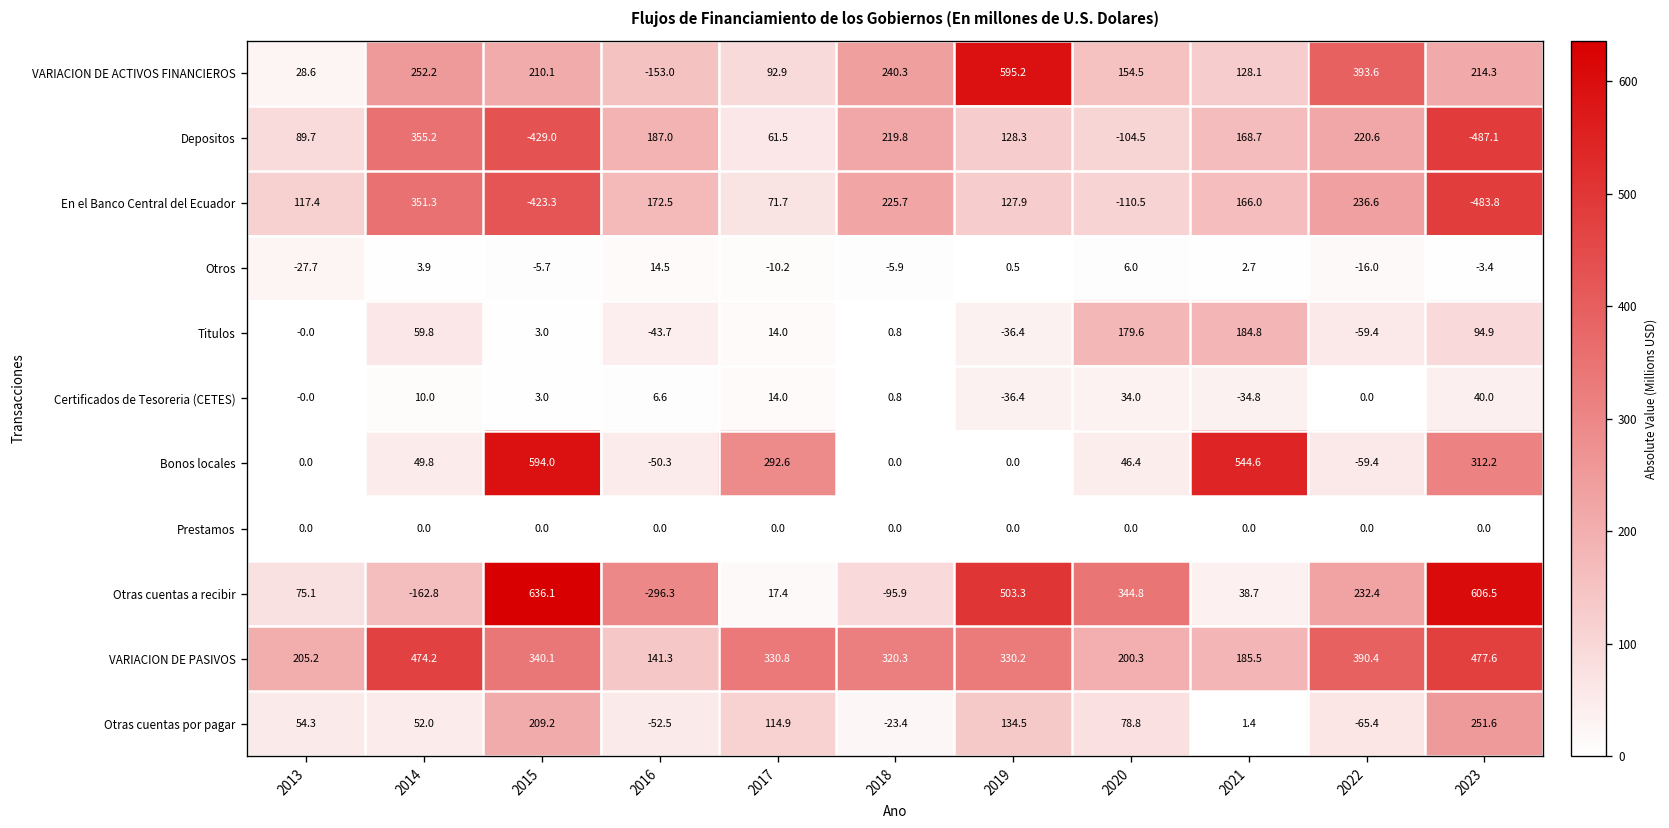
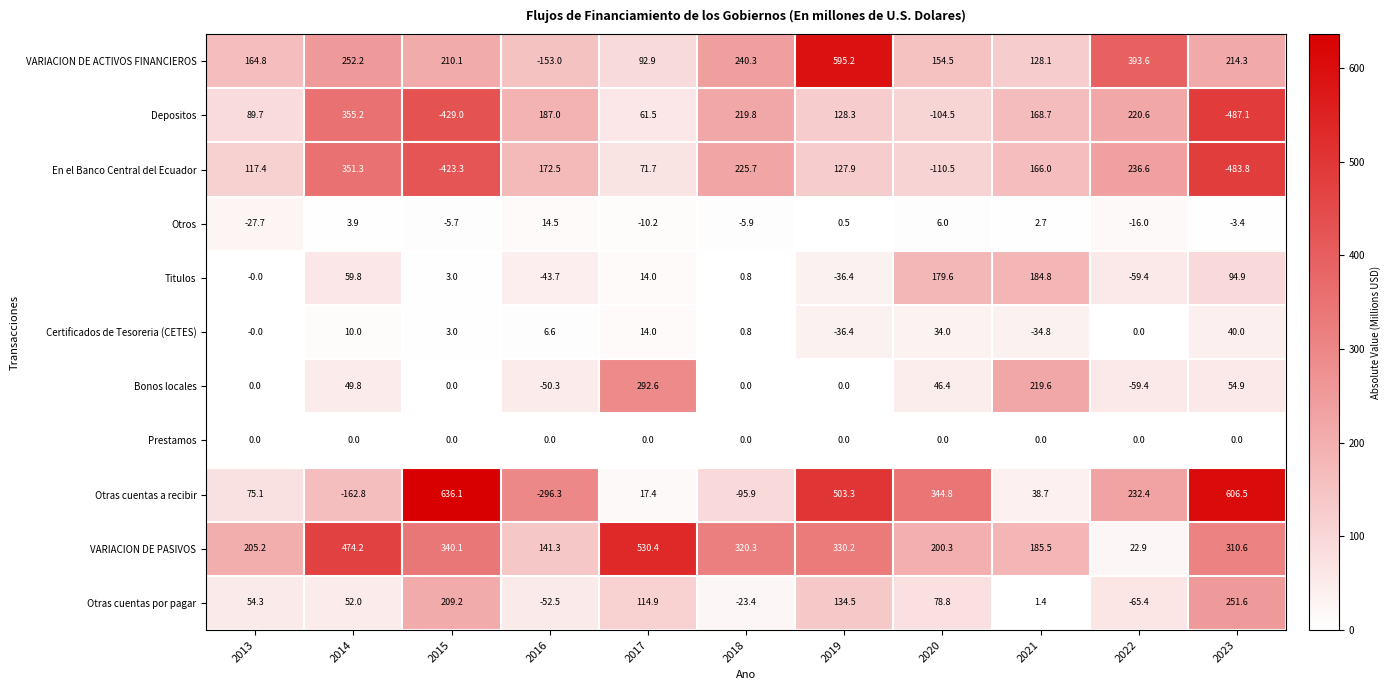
  {
    "VARIACION DE ACTIVOS FINANCIEROS": {
-     "2013": 28.6,
+     "2013": 164.8,
      "2014": 252.2,
      "2015": 210.1,
      "2016": -153.0,
      "2017": 92.9,
      "2018": 240.3,
      "2019": 595.2,
      "2020": 154.5,
      "2021": 128.1,
      "2022": 393.6,
      "2023": 214.3
    },
    "Depositos": {
      "2013": 89.7,
      "2014": 355.2,
      "2015": -429.0,
      "2016": 187.0,
      "2017": 61.5,
      "2018": 219.8,
      "2019": 128.3,
      "2020": -104.5,
      "2021": 168.7,
      "2022": 220.6,
      "2023": -487.1
    },
    "En el Banco Central del Ecuador": {
      "2013": 117.4,
      "2014": 351.3,
      "2015": -423.3,
      "2016": 172.5,
      "2017": 71.7,
      "2018": 225.7,
      "2019": 127.9,
      "2020": -110.5,
      "2021": 166.0,
      "2022": 236.6,
      "2023": -483.8
    },
    "Otros": {
      "2013": -27.7,
      "2014": 3.9,
      "2015": -5.7,
      "2016": 14.5,
      "2017": -10.2,
      "2018": -5.9,
      "2019": 0.5,
      "2020": 6.0,
      "2021": 2.7,
      "2022": -16.0,
      "2023": -3.4
    },
    "Titulos": {
      "2013": -0.0,
      "2014": 59.8,
      "2015": 3.0,
      "2016": -43.7,
      "2017": 14.0,
      "2018": 0.8,
      "2019": -36.4,
      "2020": 179.6,
      "2021": 184.8,
      "2022": -59.4,
      "2023": 94.9
    },
    "Certificados de Tesoreria (CETES)": {
      "2013": -0.0,
      "2014": 10.0,
      "2015": 3.0,
      "2016": 6.6,
      "2017": 14.0,
      "2018": 0.8,
      "2019": -36.4,
      "2020": 34.0,
      "2021": -34.8,
      "2022": 0.0,
      "2023": 40.0
    },
    "Bonos locales": {
      "2013": 0.0,
      "2014": 49.8,
-     "2015": 594.0,
+     "2015": 0.0,
      "2016": -50.3,
      "2017": 292.6,
      "2018": 0.0,
      "2019": 0.0,
      "2020": 46.4,
-     "2021": 544.6,
+     "2021": 219.6,
      "2022": -59.4,
-     "2023": 312.2
+     "2023": 54.9
    },
    "Prestamos": {
      "2013": 0.0,
      "2014": 0.0,
      "2015": 0.0,
      "2016": 0.0,
      "2017": 0.0,
      "2018": 0.0,
      "2019": 0.0,
      "2020": 0.0,
      "2021": 0.0,
      "2022": 0.0,
      "2023": 0.0
    },
    "Otras cuentas a recibir": {
      "2013": 75.1,
      "2014": -162.8,
      "2015": 636.1,
      "2016": -296.3,
      "2017": 17.4,
      "2018": -95.9,
      "2019": 503.3,
      "2020": 344.8,
      "2021": 38.7,
      "2022": 232.4,
      "2023": 606.5
    },
    "VARIACION DE PASIVOS": {
      "2013": 205.2,
      "2014": 474.2,
      "2015": 340.1,
      "2016": 141.3,
-     "2017": 330.8,
+     "2017": 530.4,
      "2018": 320.3,
      "2019": 330.2,
      "2020": 200.3,
      "2021": 185.5,
-     "2022": 390.4,
-     "2023": 477.6
+     "2022": 22.9,
+     "2023": 310.6
    },
    "Otras cuentas por pagar": {
      "2013": 54.3,
      "2014": 52.0,
      "2015": 209.2,
      "2016": -52.5,
      "2017": 114.9,
      "2018": -23.4,
      "2019": 134.5,
      "2020": 78.8,
      "2021": 1.4,
      "2022": -65.4,
      "2023": 251.6
    }
  }
